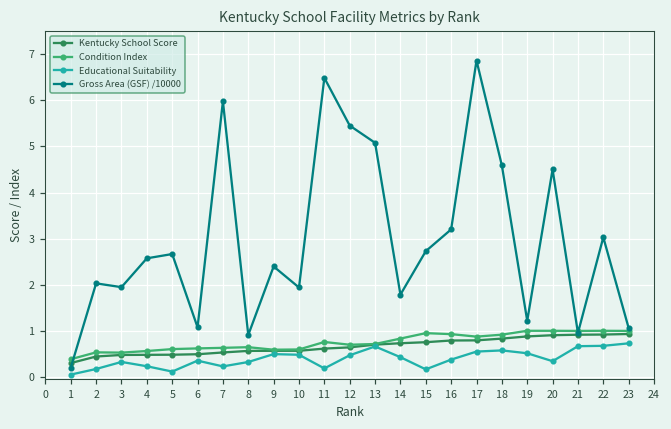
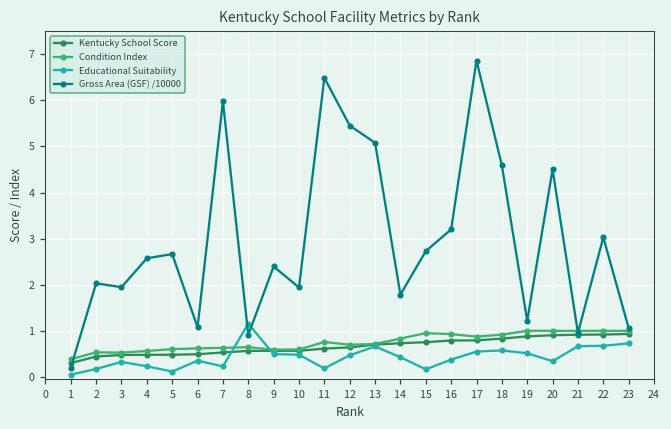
  {
    "Educational Suitability": {
      "1": 0.1,
      "2": 0.2,
      "3": 0.3,
      "4": 0.2,
      "5": 0.1,
      "6": 0.4,
      "7": 0.2,
-     "8": 0.3,
+     "8": 1.2,
      "9": 0.5,
      "10": 0.5,
      "11": 0.2,
      "12": 0.5,
      "14": 0.4,
      "15": 0.2,
      "16": 0.4,
      "17": 0.5,
      "18": 0.6,
      "19": 0.5,
      "20": 0.3,
      "21": 0.7,
      "22": 0.7,
      "23": 0.7
    },
    "Gross Area (GSF) /10000": {
      "1": 0.2,
      "2": 2.0,
      "3": 1.9,
      "4": 2.6,
      "5": 2.7,
      "6": 1.1,
      "7": 6.0,
      "8": 0.9,
      "9": 2.4,
      "10": 1.9,
      "11": 6.5,
      "12": 5.5,
      "13": 5.1,
      "14": 1.8,
      "15": 2.7,
      "16": 3.2,
      "17": 6.9,
      "18": 4.6,
      "19": 1.2,
      "20": 4.5,
      "22": 3.0,
      "23": 1.1
    }
  }
